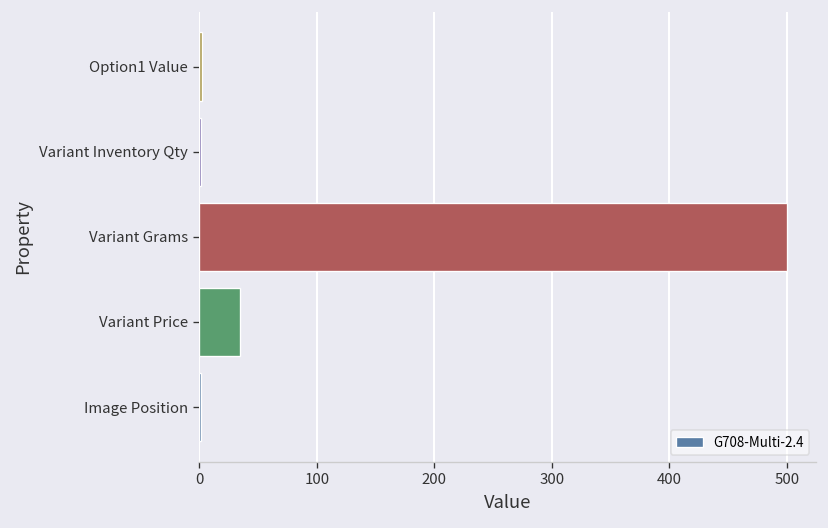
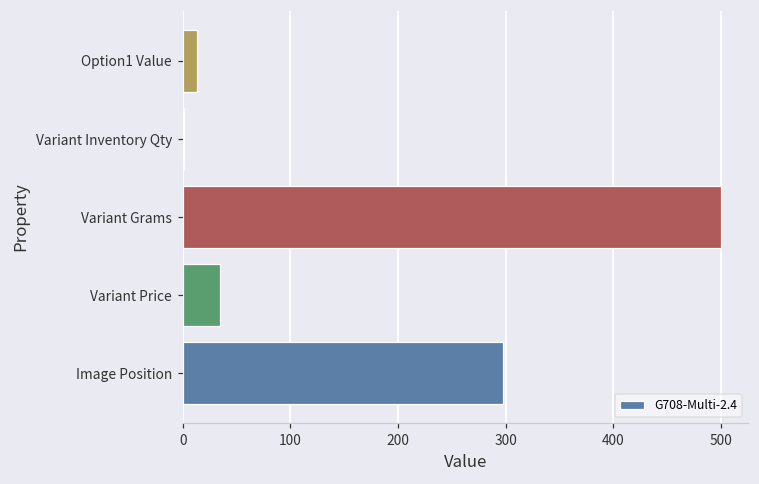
  {
-   "Option1 Value": 0,
+   "Option1 Value": 10,
    "Variant Grams": 500,
    "Variant Price": 40,
-   "Image Position": 0
+   "Image Position": 300
  }
